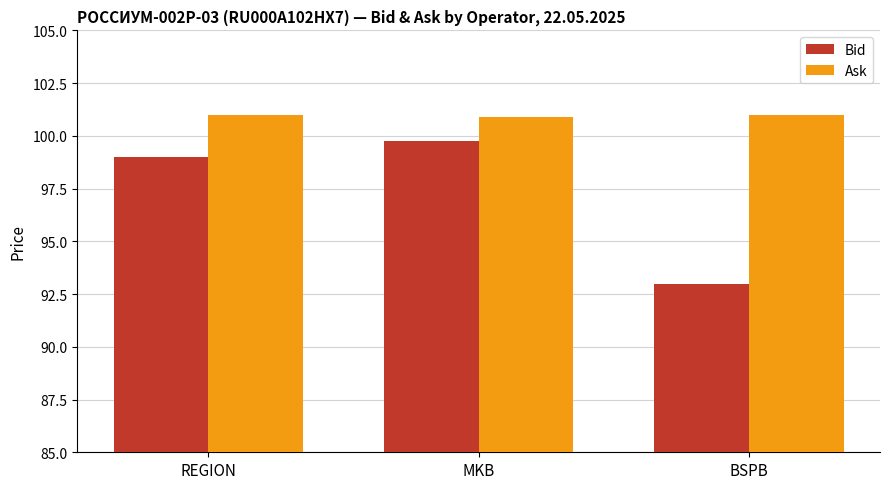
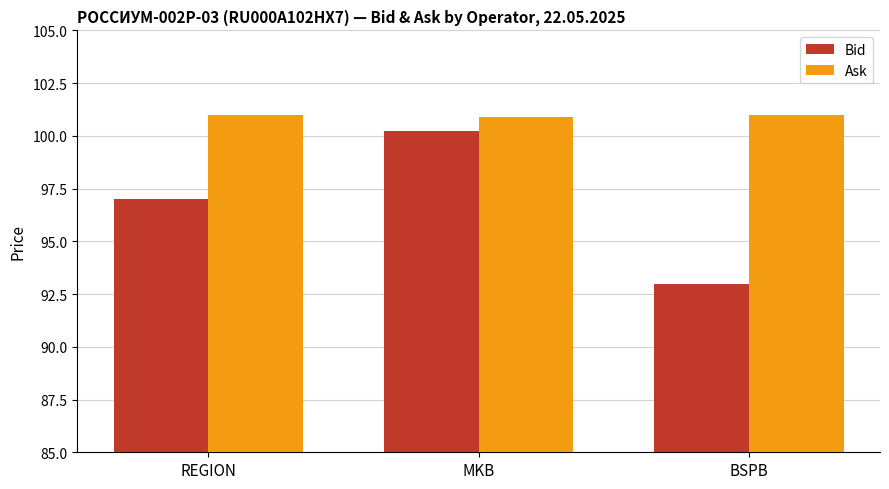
  {
    "Bid": {
-     "REGION": 99,
-     "MKB": 99.8,
+     "REGION": 97,
+     "MKB": 100.2,
      "BSPB": 93.0
    },
    "Ask": {
      "REGION": 101.0,
      "MKB": 100.9,
      "BSPB": 101.0
    }
  }
